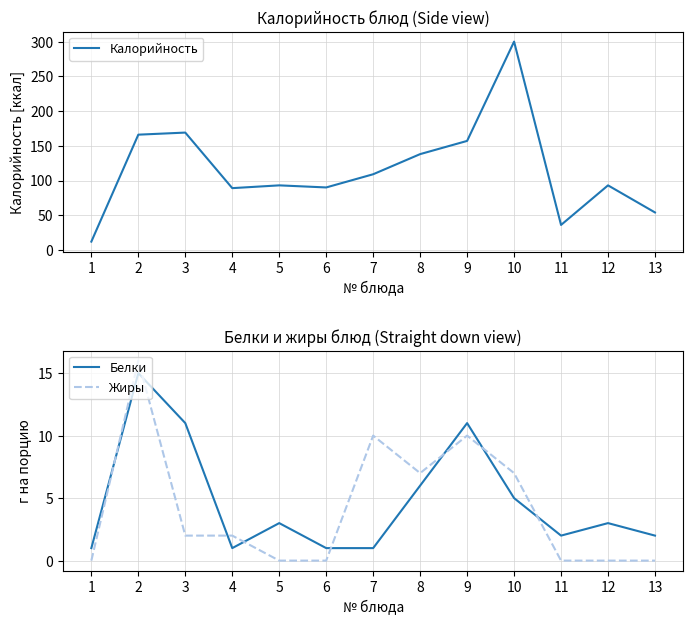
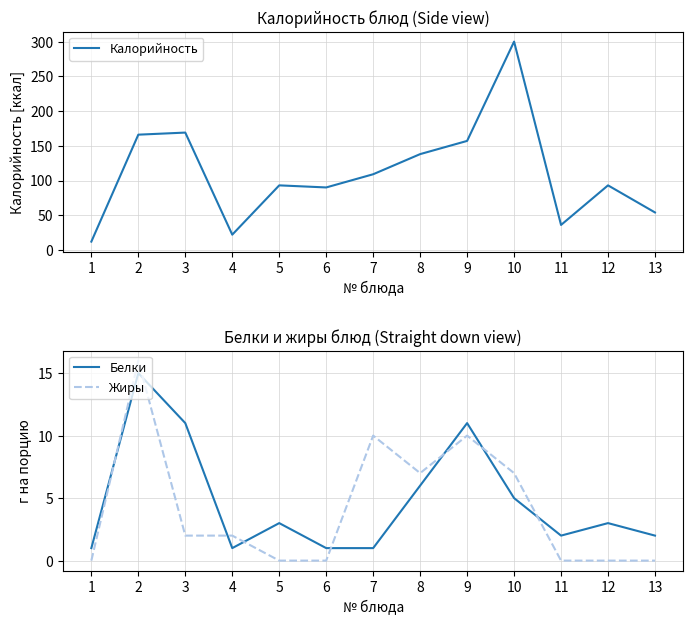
  {
    "Калорийность блюд (Side view)": {
      "1": 10,
      "2": 170,
      "3": 170,
-     "4": 90,
+     "4": 20,
      "5": 90,
      "6": 90,
      "7": 110,
      "8": 140,
      "9": 160,
      "10": 300,
      "11": 40,
      "12": 90,
      "13": 50
    },
    "Белки и жиры блюд (Straight down view)": {
      "Белки": {
        "1": 1.0,
        "3": 11.0,
        "4": 1.0,
        "5": 3.0,
        "6": 1.0,
        "7": 1.0,
        "8": 6.0,
        "9": 11.0,
        "10": 5.0,
        "11": 2.0,
        "12": 3.0,
        "13": 2.0
      },
      "Жиры": {
        "1": 0.0,
        "3": 2.0,
        "4": 2.0,
        "5": 0.0,
        "6": 0.0,
        "7": 10.0,
        "8": 7.0,
        "9": 10.0,
        "10": 7.0,
        "11": 0.0,
        "12": 0.0,
        "13": 0.0
      }
    }
  }
